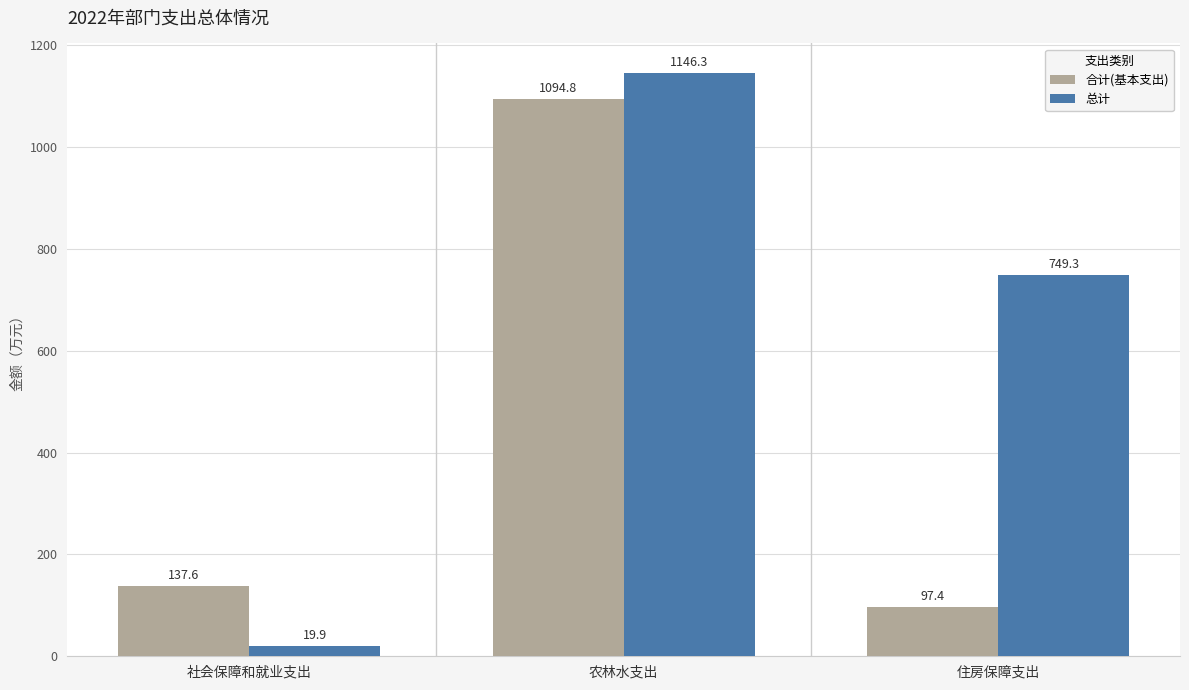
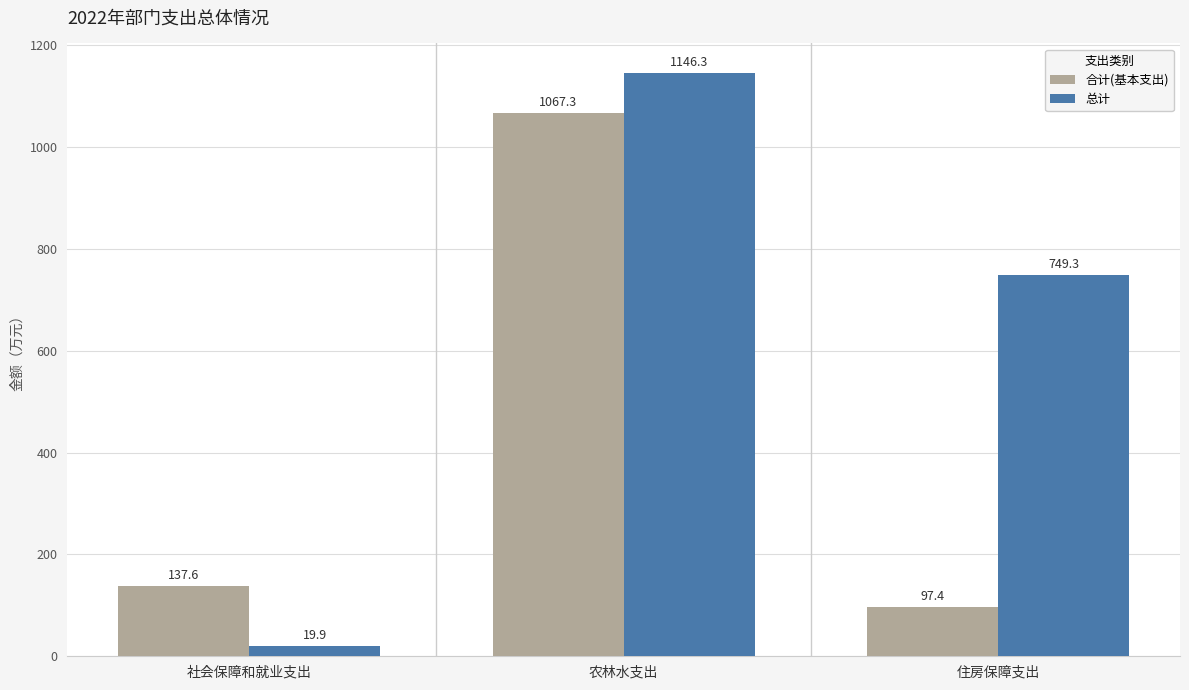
  {
    "合计(基本支出)": {
      "社会保障和就业支出": 137.6,
-     "农林水支出": 1094.8,
+     "农林水支出": 1067.3,
      "住房保障支出": 97.4
    },
    "总计": {
      "社会保障和就业支出": 19.9,
      "农林水支出": 1146.3,
      "住房保障支出": 749.3
    }
  }
